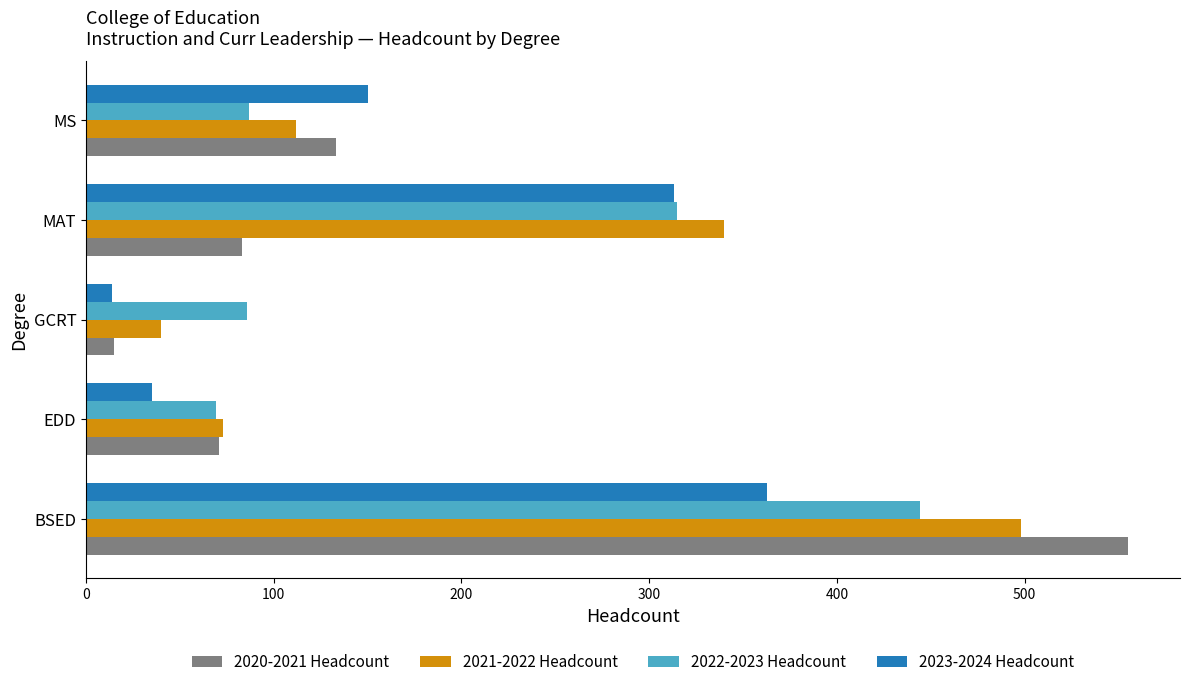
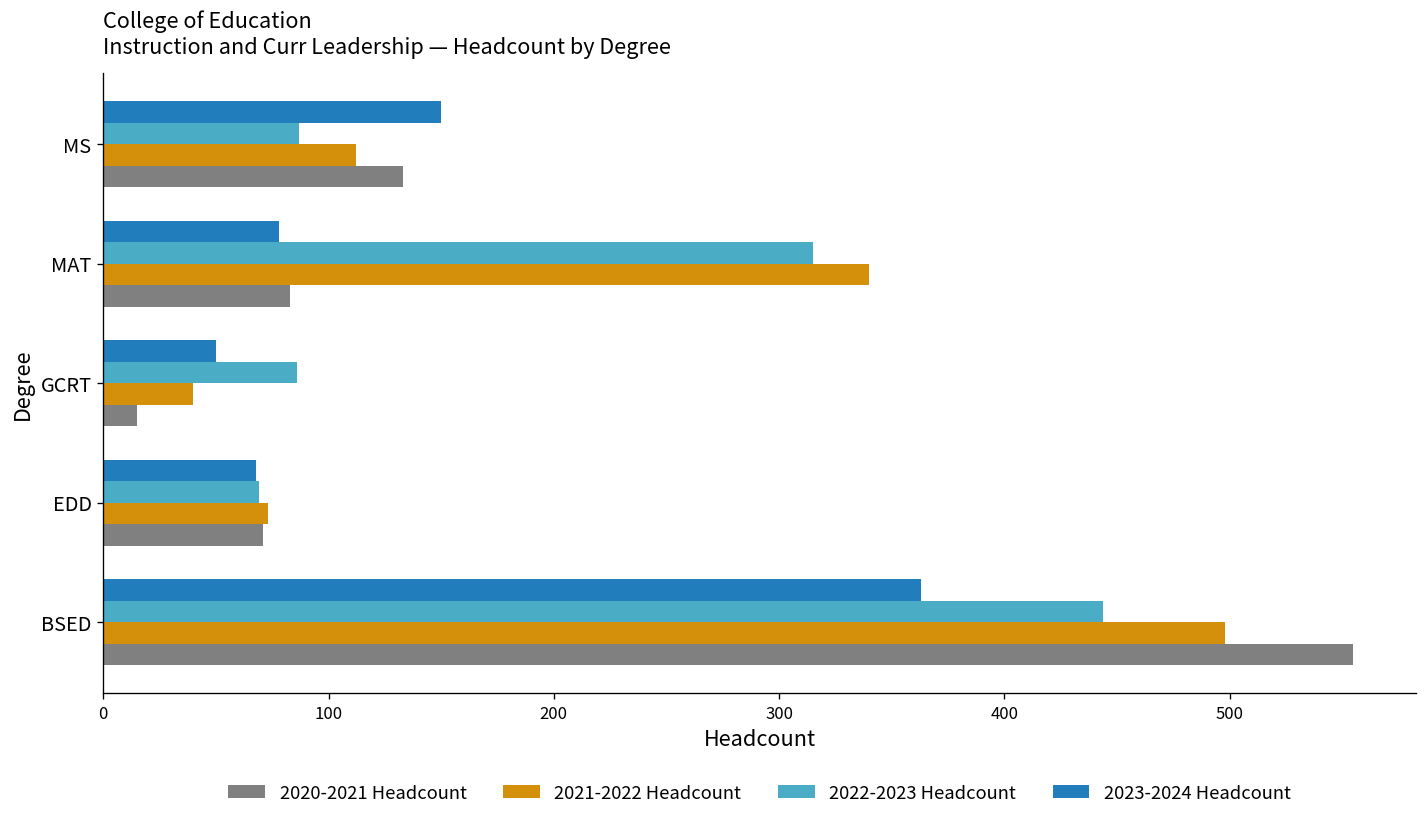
  {
    "2020-2021 Headcount": {
      "MS": 133,
      "MAT": 83,
      "GCRT": 15,
      "EDD": 71,
      "BSED": 555
    },
    "2021-2022 Headcount": {
      "MS": 112,
      "MAT": 340,
      "GCRT": 40,
      "EDD": 73,
      "BSED": 498
    },
    "2022-2023 Headcount": {
      "MS": 87,
      "MAT": 315,
      "GCRT": 86,
      "EDD": 69,
      "BSED": 444
    },
    "2023-2024 Headcount": {
      "MS": 150,
-     "MAT": 313,
-     "GCRT": 14,
-     "EDD": 35,
+     "MAT": 78,
+     "GCRT": 50,
+     "EDD": 68,
      "BSED": 363
    }
  }
